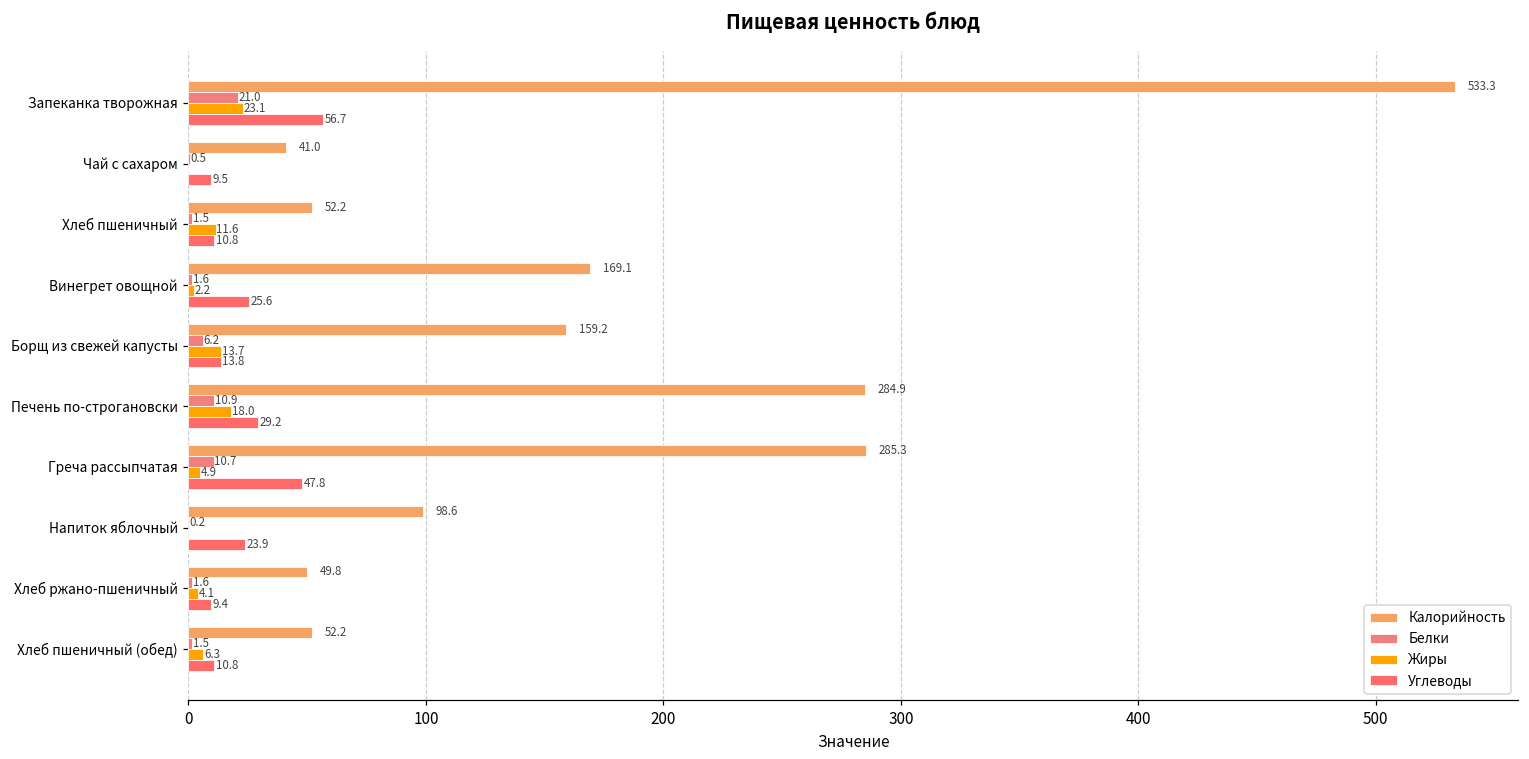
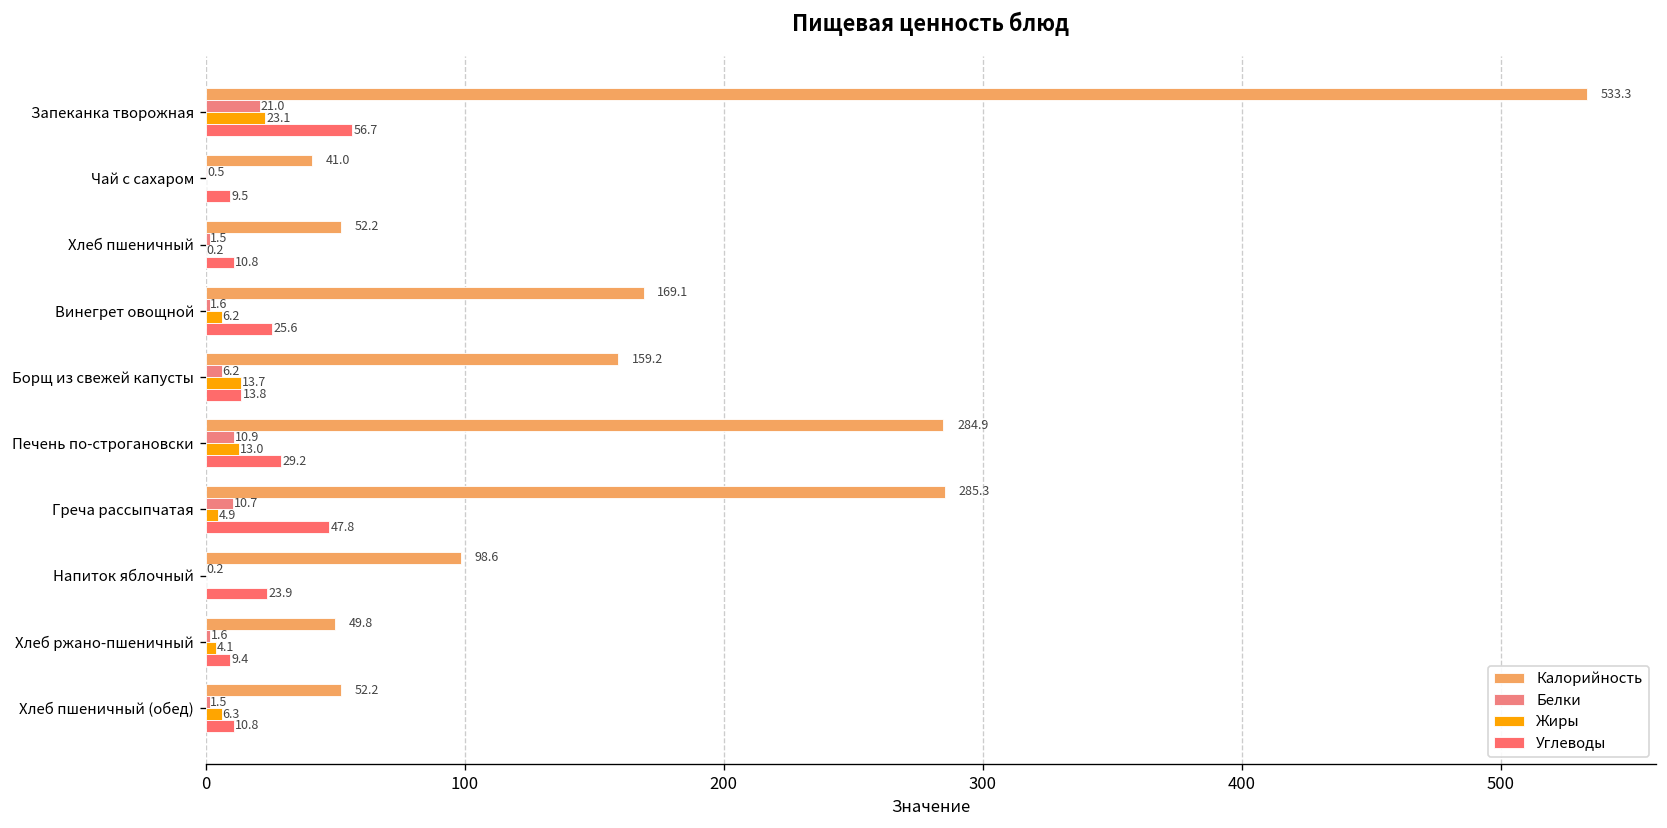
  {
    "Жиры": {
      "Запеканка творожная": 23.1,
-     "Хлеб пшеничный": 11.6,
-     "Винегрет овощной": 2.2,
+     "Хлеб пшеничный": 0.2,
+     "Винегрет овощной": 6.2,
      "Борщ из свежей капусты": 13.7,
-     "Печень по-строгановски": 18.0,
+     "Печень по-строгановски": 13.0,
      "Греча рассыпчатая": 4.9,
      "Хлеб ржано-пшеничный": 4.1,
      "Хлеб пшеничный (обед)": 6.3
    }
  }
